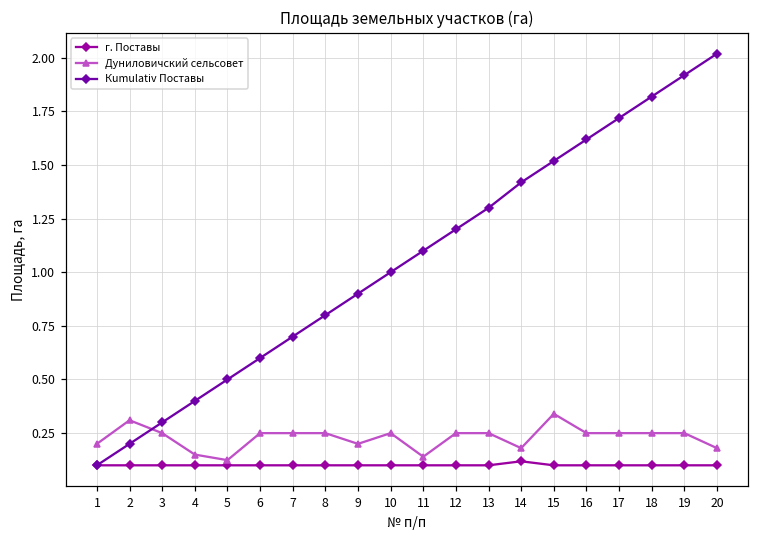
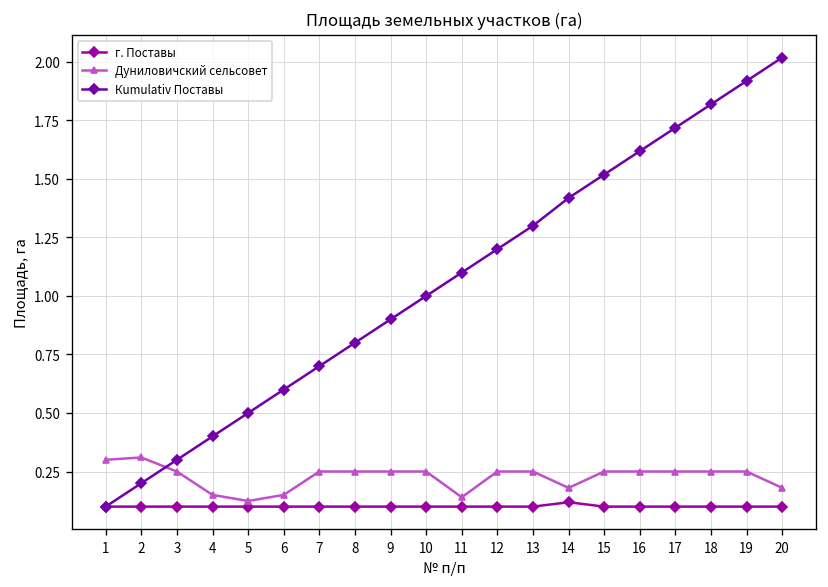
  {
    "Дуниловичский сельсовет": {
-     "1": 0.2,
+     "1": 0.3,
      "2": 0.31,
      "3": 0.25,
      "4": 0.15,
      "5": 0.12,
-     "6": 0.25,
+     "6": 0.15,
      "7": 0.25,
      "8": 0.25,
-     "9": 0.20,
+     "9": 0.25,
      "10": 0.25,
      "11": 0.14,
      "12": 0.25,
      "13": 0.25,
      "14": 0.18,
-     "15": 0.34,
+     "15": 0.25,
      "16": 0.25,
      "17": 0.25,
      "18": 0.25,
      "19": 0.25,
      "20": 0.18
    }
  }
